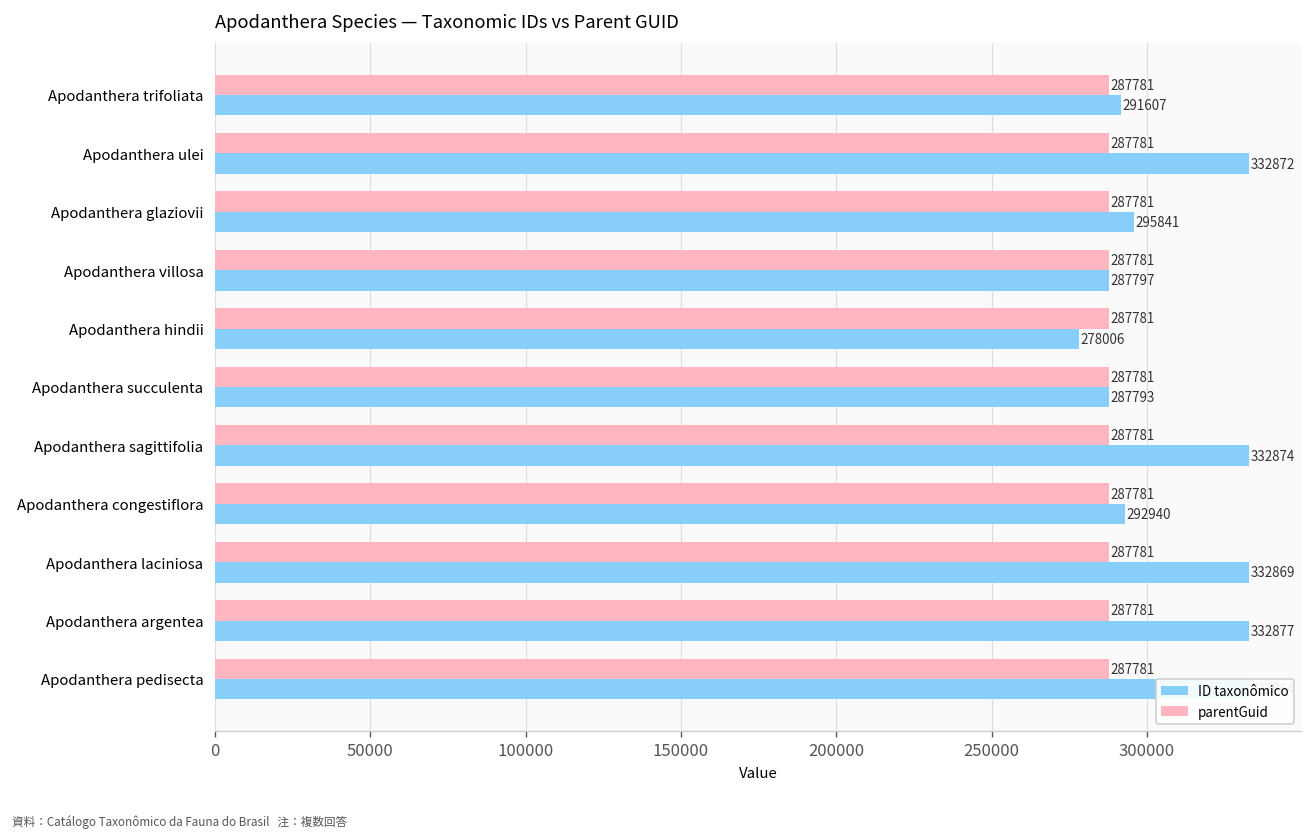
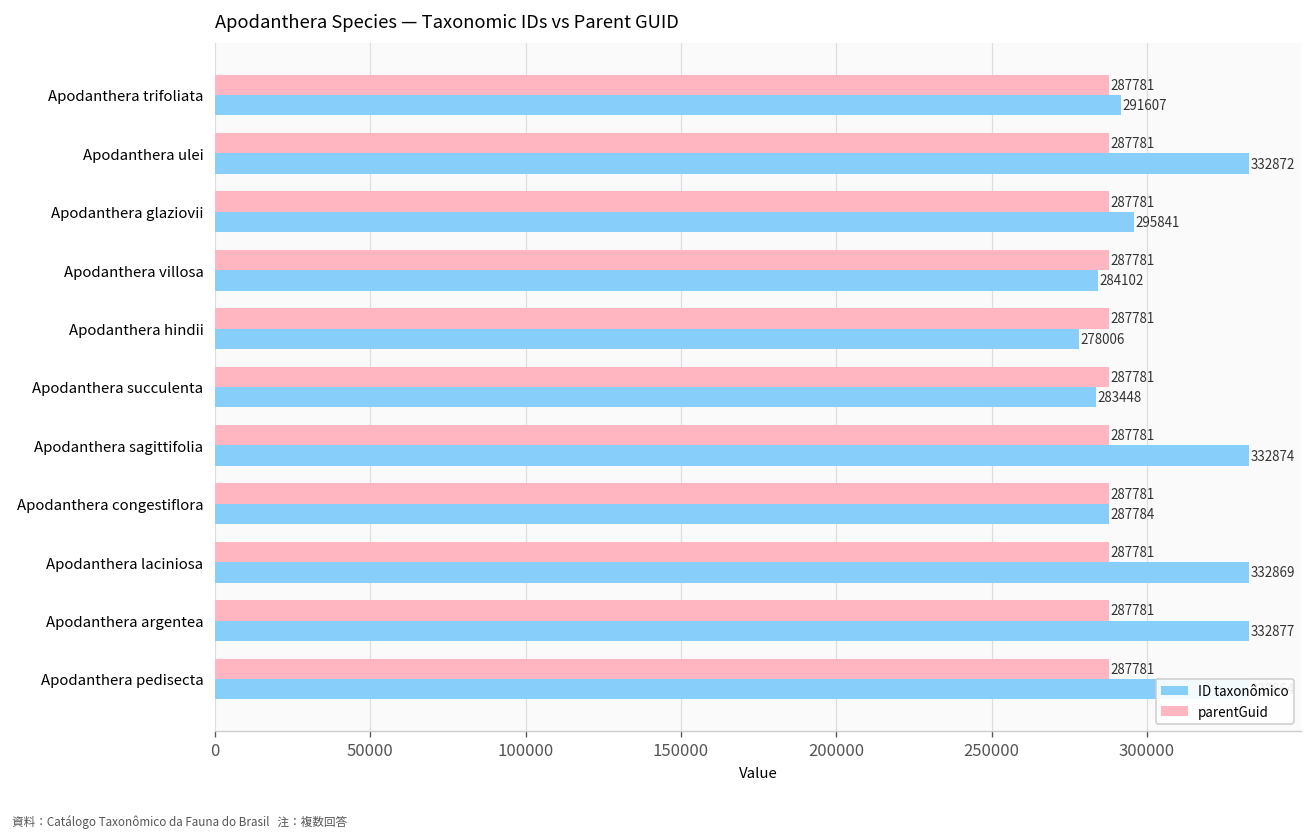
  {
    "ID taxonômico": {
      "Apodanthera trifoliata": 291607,
      "Apodanthera ulei": 332872,
      "Apodanthera glaziovii": 295841,
-     "Apodanthera villosa": 287797,
+     "Apodanthera villosa": 284102,
      "Apodanthera hindii": 278006,
-     "Apodanthera succulenta": 287793,
+     "Apodanthera succulenta": 283448,
      "Apodanthera sagittifolia": 332874,
-     "Apodanthera congestiflora": 292940,
+     "Apodanthera congestiflora": 287784,
      "Apodanthera laciniosa": 332869,
      "Apodanthera argentea": 332877
    },
    "parentGuid": {
      "Apodanthera trifoliata": 287781,
      "Apodanthera ulei": 287781,
      "Apodanthera glaziovii": 287781,
      "Apodanthera villosa": 287781,
      "Apodanthera hindii": 287781,
      "Apodanthera succulenta": 287781,
      "Apodanthera sagittifolia": 287781,
      "Apodanthera congestiflora": 287781,
      "Apodanthera laciniosa": 287781,
      "Apodanthera argentea": 287781,
      "Apodanthera pedisecta": 287781
    }
  }
